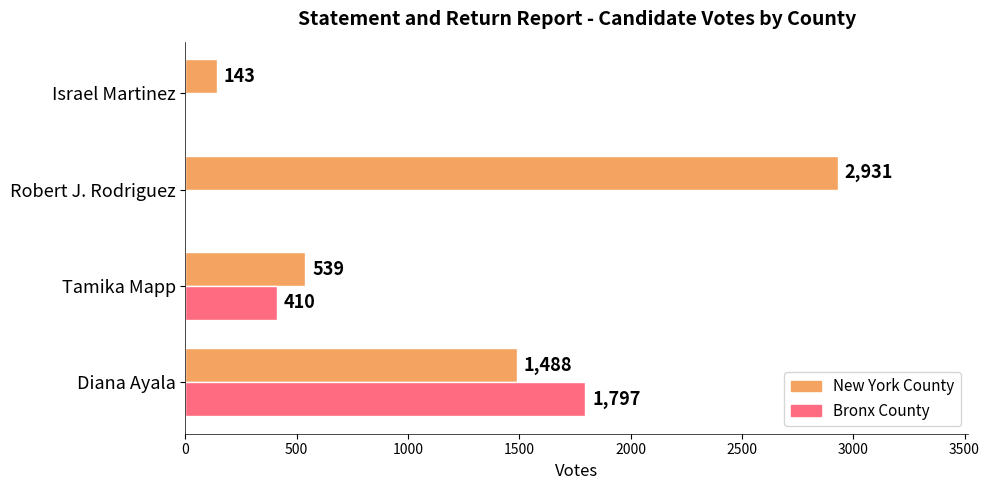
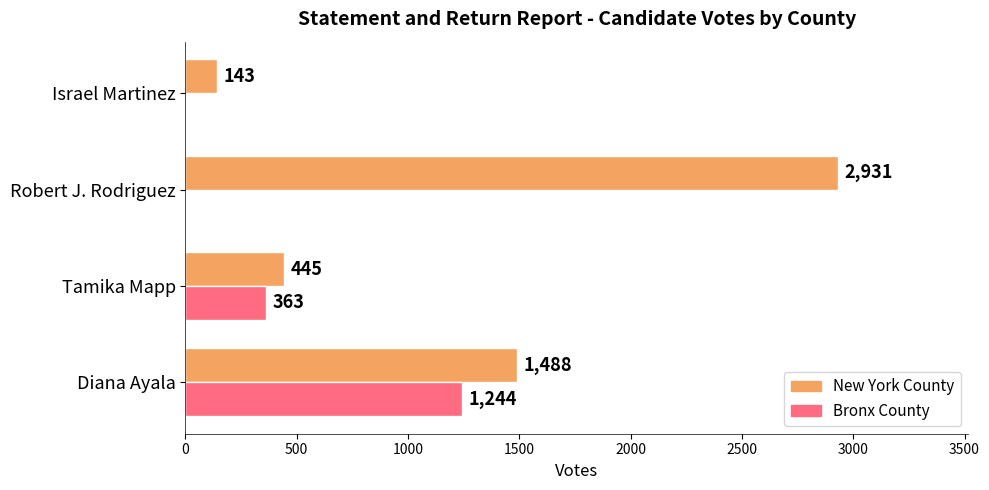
  {
    "New York County": {
      "Israel Martinez": "143",
      "Robert J. Rodriguez": "2,931",
-     "Tamika Mapp": "539",
+     "Tamika Mapp": "445",
      "Diana Ayala": "1,488"
    },
    "Bronx County": {
-     "Tamika Mapp": "410",
-     "Diana Ayala": "1,797"
+     "Tamika Mapp": "363",
+     "Diana Ayala": "1,244"
    }
  }
